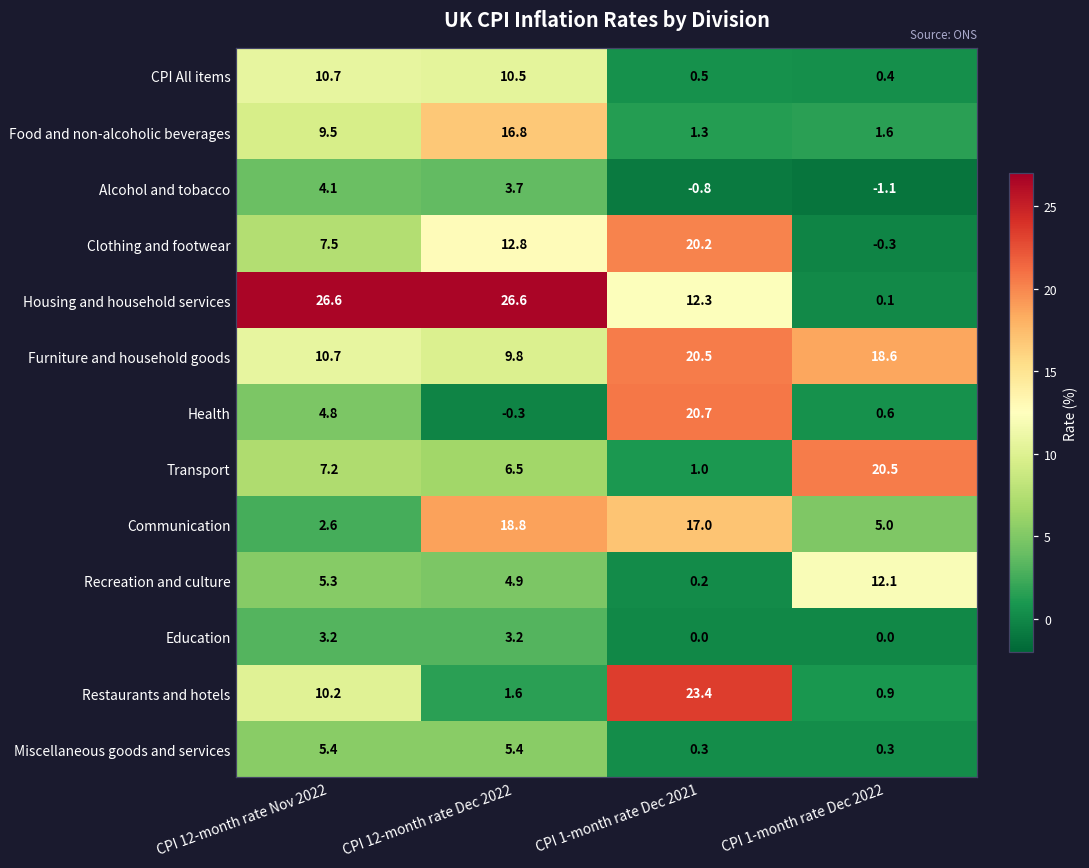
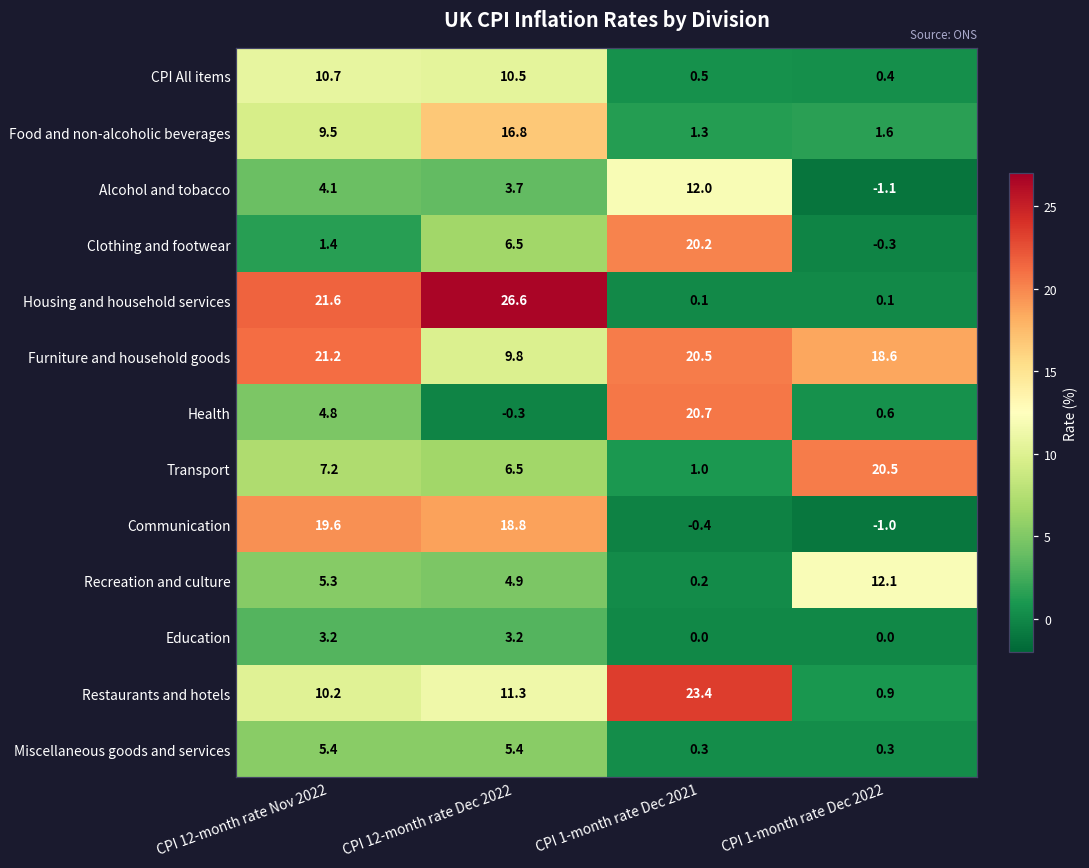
  {
    "CPI All items": {
      "CPI 12-month rate Nov 2022": 10.7,
      "CPI 12-month rate Dec 2022": 10.5,
      "CPI 1-month rate Dec 2021": 0.5,
      "CPI 1-month rate Dec 2022": 0.4
    },
    "Food and non-alcoholic beverages": {
      "CPI 12-month rate Nov 2022": 9.5,
      "CPI 12-month rate Dec 2022": 16.8,
      "CPI 1-month rate Dec 2021": 1.3,
      "CPI 1-month rate Dec 2022": 1.6
    },
    "Alcohol and tobacco": {
      "CPI 12-month rate Nov 2022": 4.1,
      "CPI 12-month rate Dec 2022": 3.7,
-     "CPI 1-month rate Dec 2021": -0.8,
+     "CPI 1-month rate Dec 2021": 12.0,
      "CPI 1-month rate Dec 2022": -1.1
    },
    "Clothing and footwear": {
-     "CPI 12-month rate Nov 2022": 7.5,
-     "CPI 12-month rate Dec 2022": 12.8,
+     "CPI 12-month rate Nov 2022": 1.4,
+     "CPI 12-month rate Dec 2022": 6.5,
      "CPI 1-month rate Dec 2021": 20.2,
      "CPI 1-month rate Dec 2022": -0.3
    },
    "Housing and household services": {
-     "CPI 12-month rate Nov 2022": 26.6,
+     "CPI 12-month rate Nov 2022": 21.6,
      "CPI 12-month rate Dec 2022": 26.6,
-     "CPI 1-month rate Dec 2021": 12.3,
+     "CPI 1-month rate Dec 2021": 0.1,
      "CPI 1-month rate Dec 2022": 0.1
    },
    "Furniture and household goods": {
-     "CPI 12-month rate Nov 2022": 10.7,
+     "CPI 12-month rate Nov 2022": 21.2,
      "CPI 12-month rate Dec 2022": 9.8,
      "CPI 1-month rate Dec 2021": 20.5,
      "CPI 1-month rate Dec 2022": 18.6
    },
    "Health": {
      "CPI 12-month rate Nov 2022": 4.8,
      "CPI 12-month rate Dec 2022": -0.3,
      "CPI 1-month rate Dec 2021": 20.7,
      "CPI 1-month rate Dec 2022": 0.6
    },
    "Transport": {
      "CPI 12-month rate Nov 2022": 7.2,
      "CPI 12-month rate Dec 2022": 6.5,
      "CPI 1-month rate Dec 2021": 1.0,
      "CPI 1-month rate Dec 2022": 20.5
    },
    "Communication": {
-     "CPI 12-month rate Nov 2022": 2.6,
+     "CPI 12-month rate Nov 2022": 19.6,
      "CPI 12-month rate Dec 2022": 18.8,
-     "CPI 1-month rate Dec 2021": 17.0,
-     "CPI 1-month rate Dec 2022": 5.0
+     "CPI 1-month rate Dec 2021": -0.4,
+     "CPI 1-month rate Dec 2022": -1.0
    },
    "Recreation and culture": {
      "CPI 12-month rate Nov 2022": 5.3,
      "CPI 12-month rate Dec 2022": 4.9,
      "CPI 1-month rate Dec 2021": 0.2,
      "CPI 1-month rate Dec 2022": 12.1
    },
    "Education": {
      "CPI 12-month rate Nov 2022": 3.2,
      "CPI 12-month rate Dec 2022": 3.2,
      "CPI 1-month rate Dec 2021": 0.0,
      "CPI 1-month rate Dec 2022": 0.0
    },
    "Restaurants and hotels": {
      "CPI 12-month rate Nov 2022": 10.2,
-     "CPI 12-month rate Dec 2022": 1.6,
+     "CPI 12-month rate Dec 2022": 11.3,
      "CPI 1-month rate Dec 2021": 23.4,
      "CPI 1-month rate Dec 2022": 0.9
    },
    "Miscellaneous goods and services": {
      "CPI 12-month rate Nov 2022": 5.4,
      "CPI 12-month rate Dec 2022": 5.4,
      "CPI 1-month rate Dec 2021": 0.3,
      "CPI 1-month rate Dec 2022": 0.3
    }
  }
